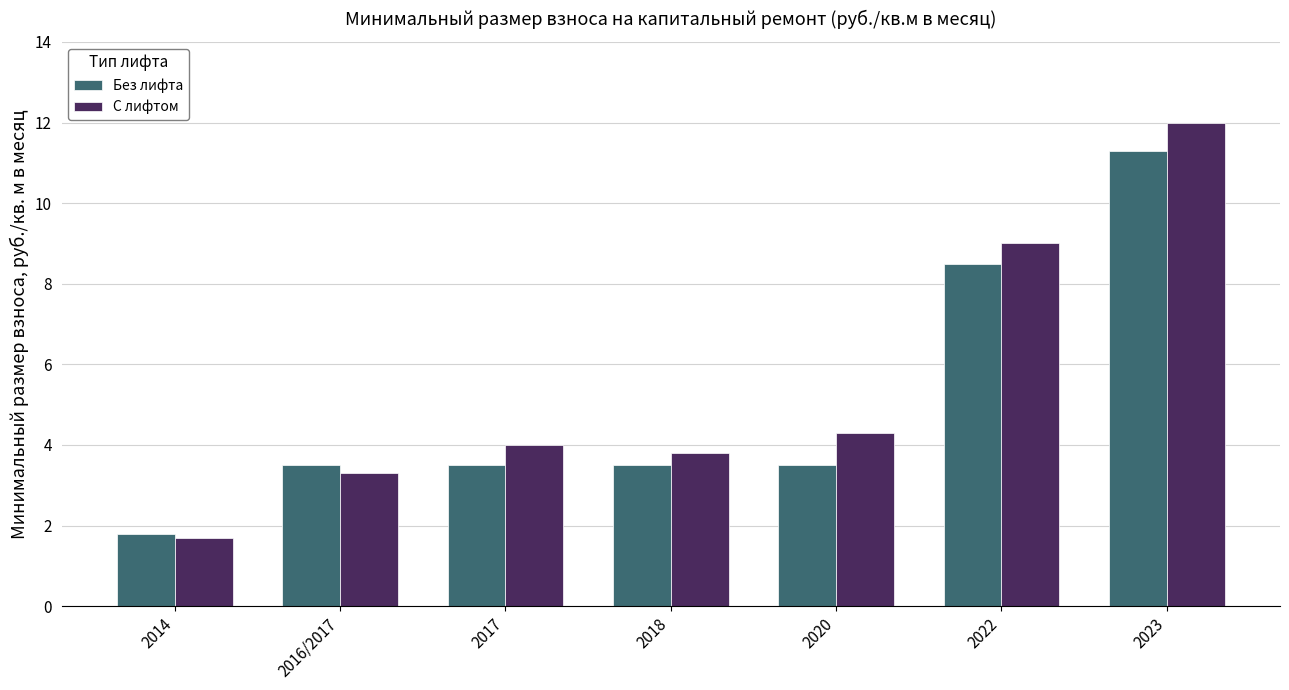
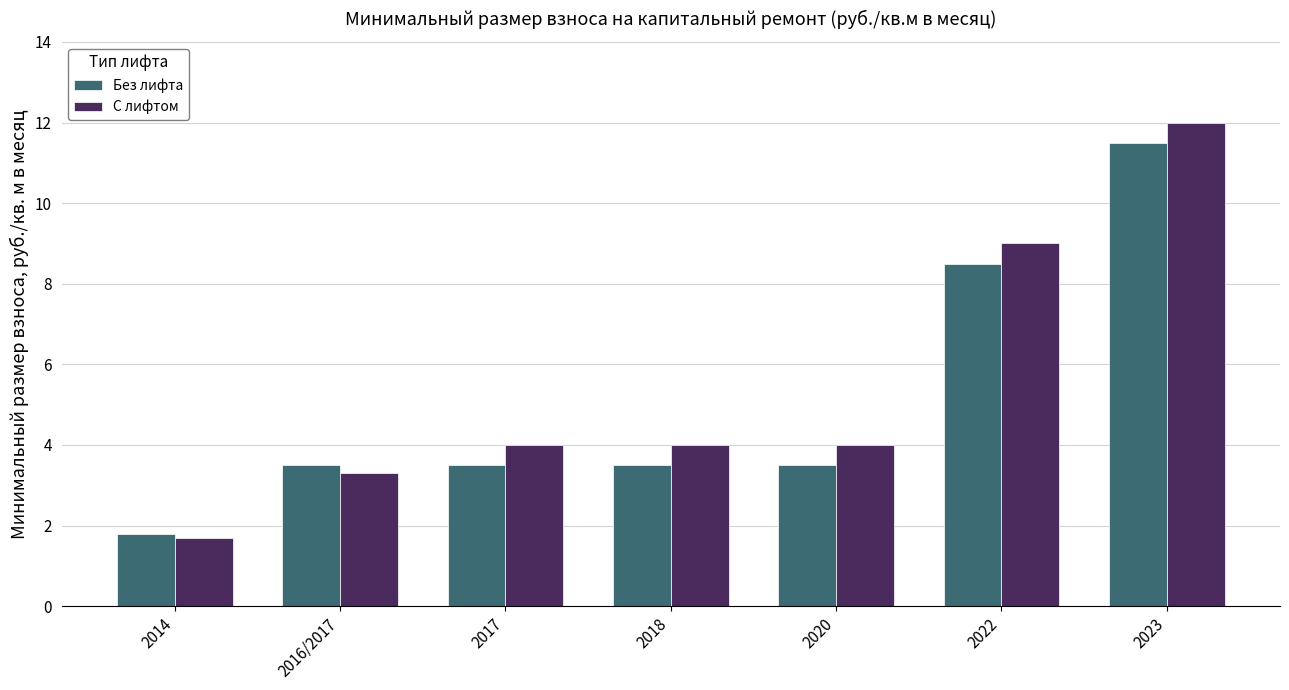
  {
    "Без лифта": {
      "2014": 1.8,
      "2016/2017": 3.5,
      "2017": 3.5,
      "2018": 3.5,
      "2020": 3.5,
      "2022": 8.5,
-     "2023": 11.3
+     "2023": 11.5
    },
    "С лифтом": {
      "2014": 1.7,
      "2016/2017": 3.3,
      "2017": 4.0,
-     "2018": 3.8,
-     "2020": 4.3,
+     "2018": 4.0,
+     "2020": 4.0,
      "2022": 9.0,
      "2023": 12.0
    }
  }
